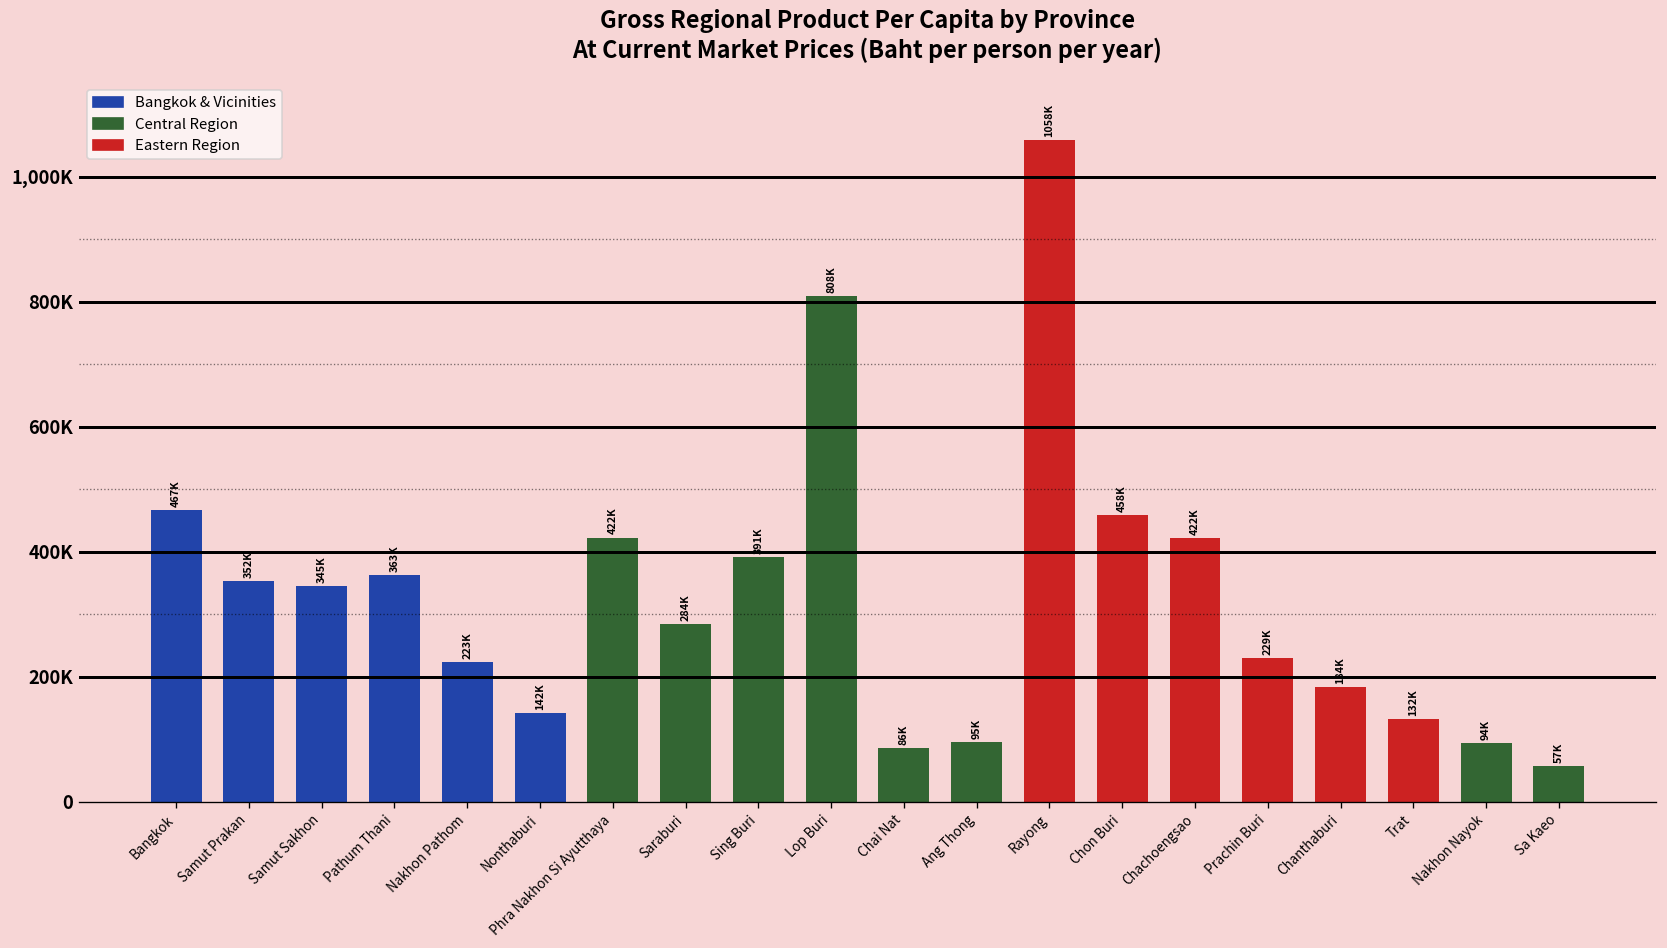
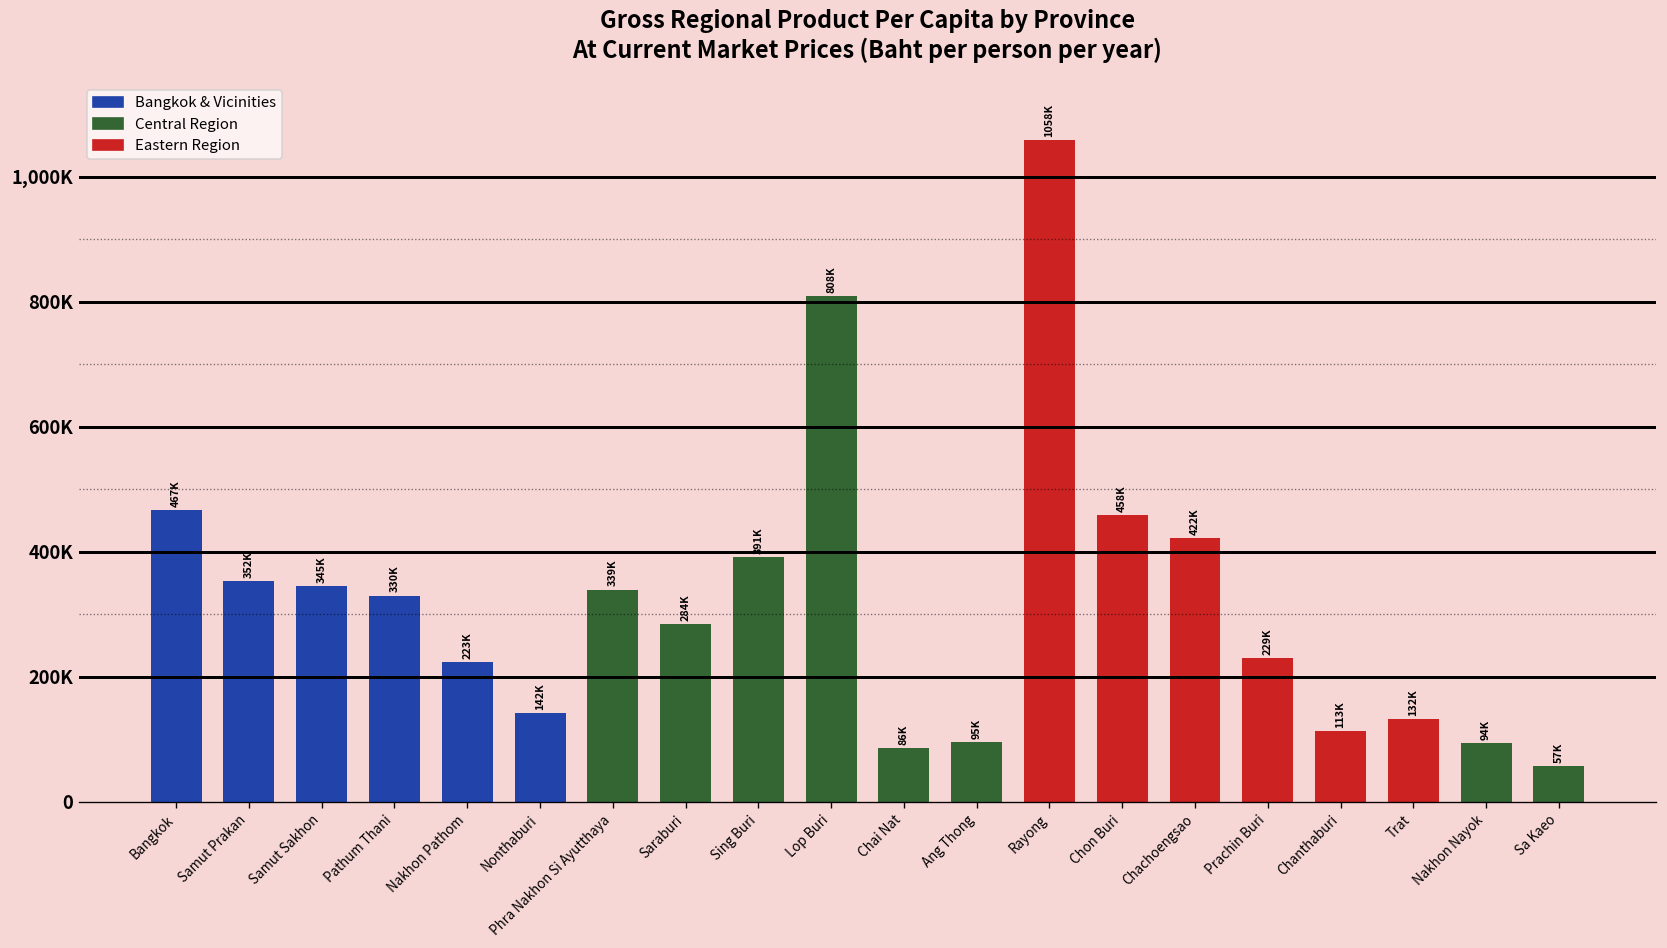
  {
    "Bangkok": "467K",
    "Samut Prakan": "352K",
    "Samut Sakhon": "345K",
-   "Pathum Thani": "363K",
+   "Pathum Thani": "330K",
    "Nakhon Pathom": "223K",
    "Nonthaburi": "142K",
-   "Phra Nakhon Si Ayutthaya": "422K",
+   "Phra Nakhon Si Ayutthaya": "339K",
    "Saraburi": "284K",
    "Sing Buri": "391K",
    "Lop Buri": "808K",
    "Chai Nat": "86K",
    "Ang Thong": "95K",
    "Rayong": "1058K",
    "Chon Buri": "458K",
    "Chachoengsao": "422K",
    "Prachin Buri": "229K",
-   "Chanthaburi": "184K",
+   "Chanthaburi": "113K",
    "Trat": "132K",
    "Nakhon Nayok": "94K",
    "Sa Kaeo": "57K"
  }
